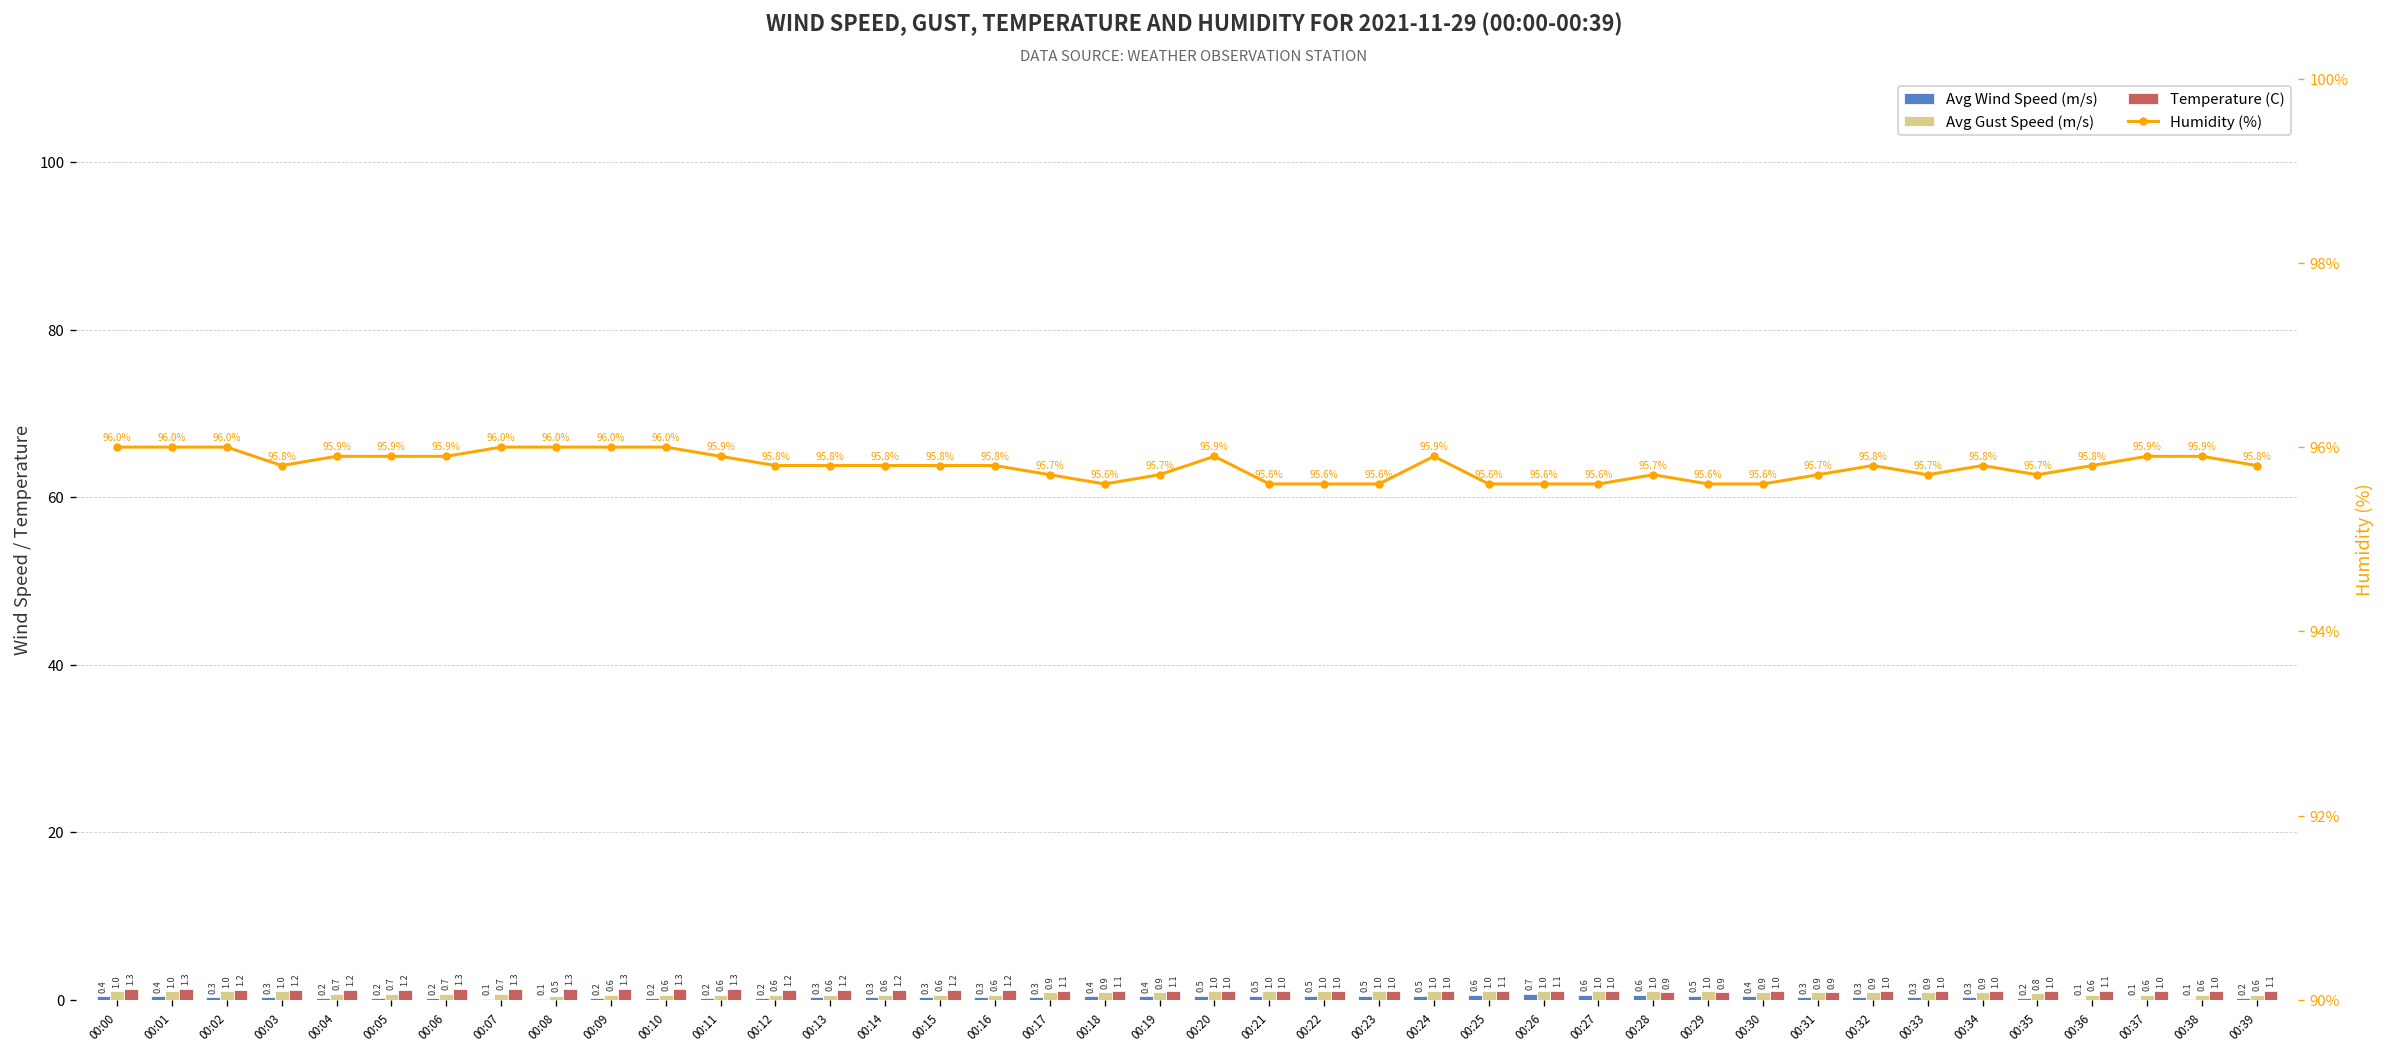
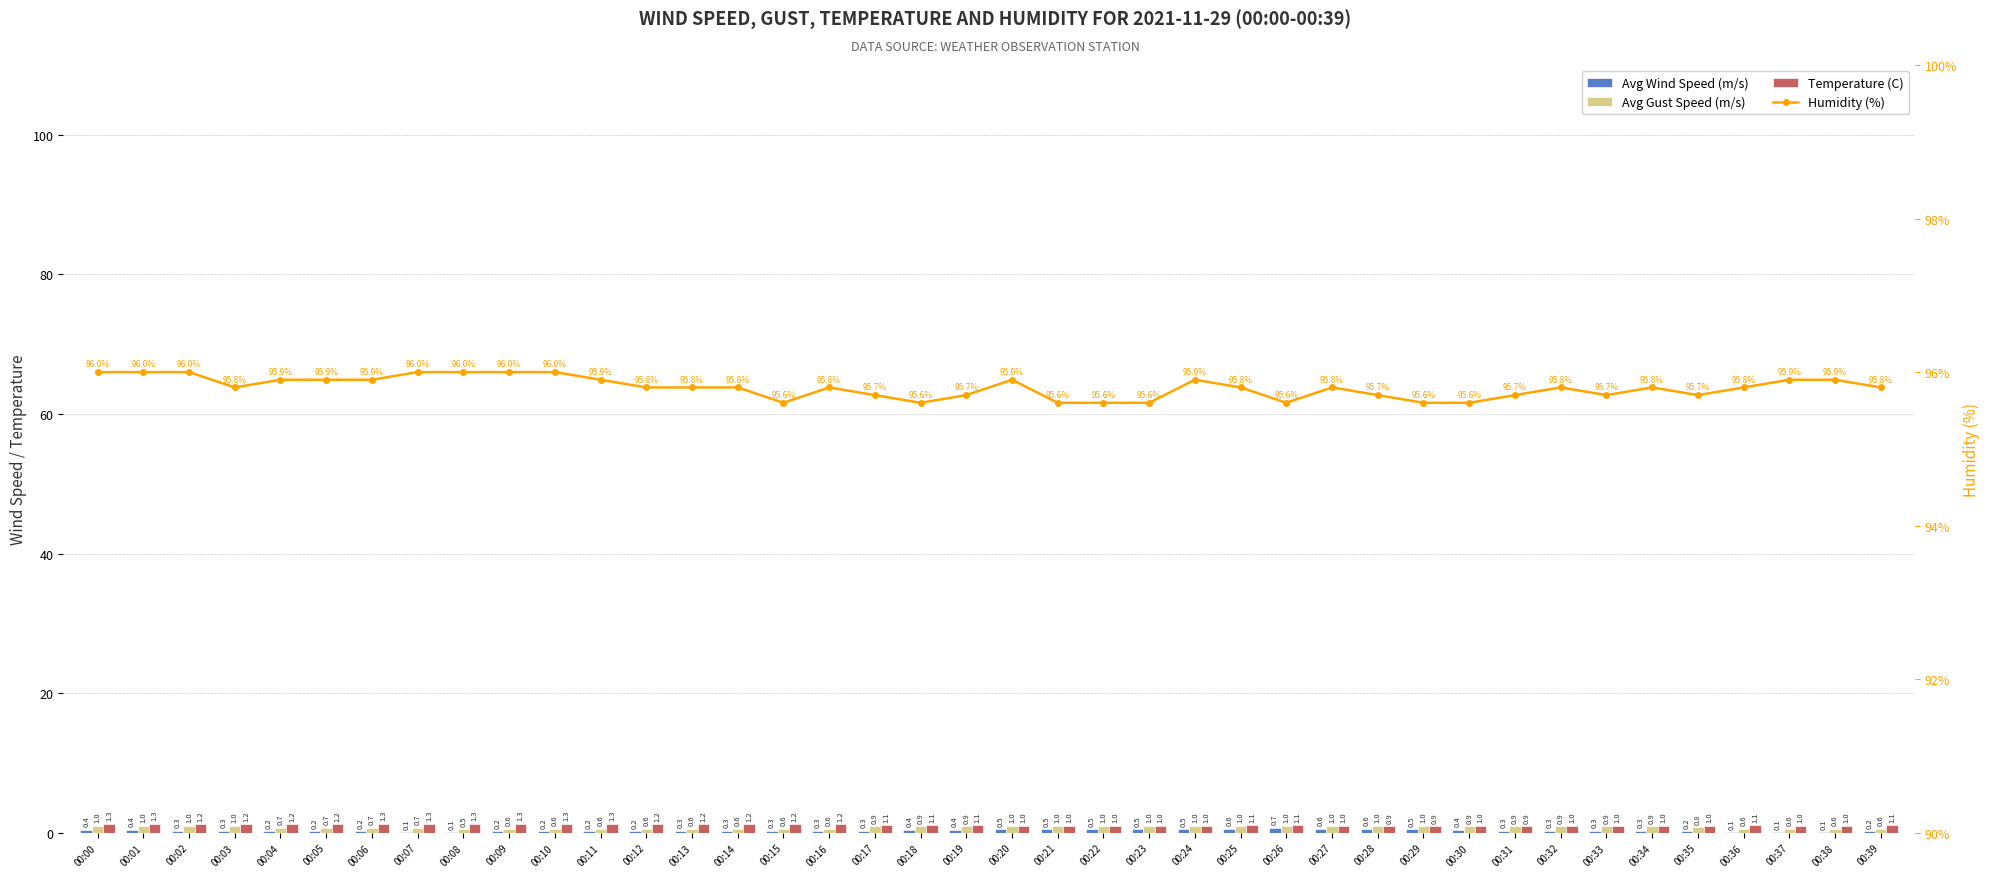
  {
    "Avg Wind Speed (m/s)": {
      "00:00": "0.4",
      "00:01": "0.4",
      "00:02": "0.3",
      "00:03": "0.3",
      "00:04": "0.2",
      "00:05": "0.2",
      "00:06": "0.2",
      "00:07": "0.1",
      "00:08": "0.1",
      "00:09": "0.2",
      "00:10": "0.2",
      "00:11": "0.2",
      "00:12": "0.2",
      "00:13": "0.3",
      "00:14": "0.3",
      "00:15": "0.3",
      "00:16": "0.3",
      "00:17": "0.3",
      "00:18": "0.4",
      "00:19": "0.4",
      "00:20": "0.5",
      "00:21": "0.5",
      "00:22": "0.5",
      "00:23": "0.5",
      "00:24": "0.5",
      "00:25": "0.6",
      "00:26": "0.7",
      "00:27": "0.6",
      "00:28": "0.6",
      "00:29": "0.5",
      "00:30": "0.4",
      "00:31": "0.3",
      "00:32": "0.3",
      "00:33": "0.3",
      "00:34": "0.3",
      "00:35": "0.2",
      "00:36": "0.1",
      "00:37": "0.1",
      "00:38": "0.1",
      "00:39": "0.2"
    },
    "Avg Gust Speed (m/s)": {
      "00:00": "1.0",
      "00:01": "1.0",
      "00:02": "1.0",
      "00:03": "1.0",
      "00:04": "0.7",
      "00:05": "0.7",
      "00:06": "0.7",
      "00:07": "0.7",
      "00:08": "0.5",
      "00:09": "0.6",
      "00:10": "0.6",
      "00:11": "0.6",
      "00:12": "0.6",
      "00:13": "0.6",
      "00:14": "0.6",
      "00:15": "0.6",
      "00:16": "0.6",
      "00:17": "0.9",
      "00:18": "0.9",
      "00:19": "0.9",
      "00:20": "1.0",
      "00:21": "1.0",
      "00:22": "1.0",
      "00:23": "1.0",
      "00:24": "1.0",
      "00:25": "1.0",
      "00:26": "1.0",
      "00:27": "1.0",
      "00:28": "1.0",
      "00:29": "1.0",
      "00:30": "0.9",
      "00:31": "0.9",
      "00:32": "0.9",
      "00:33": "0.9",
      "00:34": "0.9",
      "00:35": "0.8",
      "00:36": "0.6",
      "00:37": "0.6",
      "00:38": "0.6",
      "00:39": "0.6"
    },
    "Temperature (C)": {
      "00:00": "1.3",
      "00:01": "1.3",
      "00:02": "1.2",
      "00:03": "1.2",
      "00:04": "1.2",
      "00:05": "1.2",
      "00:06": "1.3",
      "00:07": "1.3",
      "00:08": "1.3",
      "00:09": "1.3",
      "00:10": "1.3",
      "00:11": "1.3",
      "00:12": "1.2",
      "00:13": "1.2",
      "00:14": "1.2",
      "00:15": "1.2",
      "00:16": "1.2",
      "00:17": "1.1",
      "00:18": "1.1",
      "00:19": "1.1",
      "00:20": "1.0",
      "00:21": "1.0",
      "00:22": "1.0",
      "00:23": "1.0",
      "00:24": "1.0",
      "00:25": "1.1",
      "00:26": "1.1",
      "00:27": "1.0",
      "00:28": "0.9",
      "00:29": "0.9",
      "00:30": "1.0",
      "00:31": "0.9",
      "00:32": "1.0",
      "00:33": "1.0",
      "00:34": "1.0",
      "00:35": "1.0",
      "00:36": "1.1",
      "00:37": "1.0",
      "00:38": "1.0",
      "00:39": "1.1"
    },
    "Humidity (%)": {
      "00:00": "96.0%",
      "00:01": "96.0%",
      "00:02": "96.0%",
      "00:03": "95.8%",
      "00:04": "95.9%",
      "00:05": "95.9%",
      "00:06": "95.9%",
      "00:07": "96.0%",
      "00:08": "96.0%",
      "00:09": "96.0%",
      "00:10": "96.0%",
      "00:11": "95.9%",
      "00:12": "95.8%",
      "00:13": "95.8%",
      "00:14": "95.8%",
-     "00:15": "95.8%",
+     "00:15": "95.6%",
      "00:16": "95.8%",
      "00:17": "95.7%",
      "00:18": "95.6%",
      "00:19": "95.7%",
      "00:20": "95.9%",
      "00:21": "95.6%",
      "00:22": "95.6%",
      "00:23": "95.6%",
      "00:24": "95.9%",
-     "00:25": "95.6%",
+     "00:25": "95.8%",
      "00:26": "95.6%",
-     "00:27": "95.6%",
+     "00:27": "95.8%",
      "00:28": "95.7%",
      "00:29": "95.6%",
      "00:30": "95.6%",
      "00:31": "95.7%",
      "00:32": "95.8%",
      "00:33": "95.7%",
      "00:34": "95.8%",
      "00:35": "95.7%",
      "00:36": "95.8%",
      "00:37": "95.9%",
      "00:38": "95.9%",
      "00:39": "95.8%"
    }
  }
